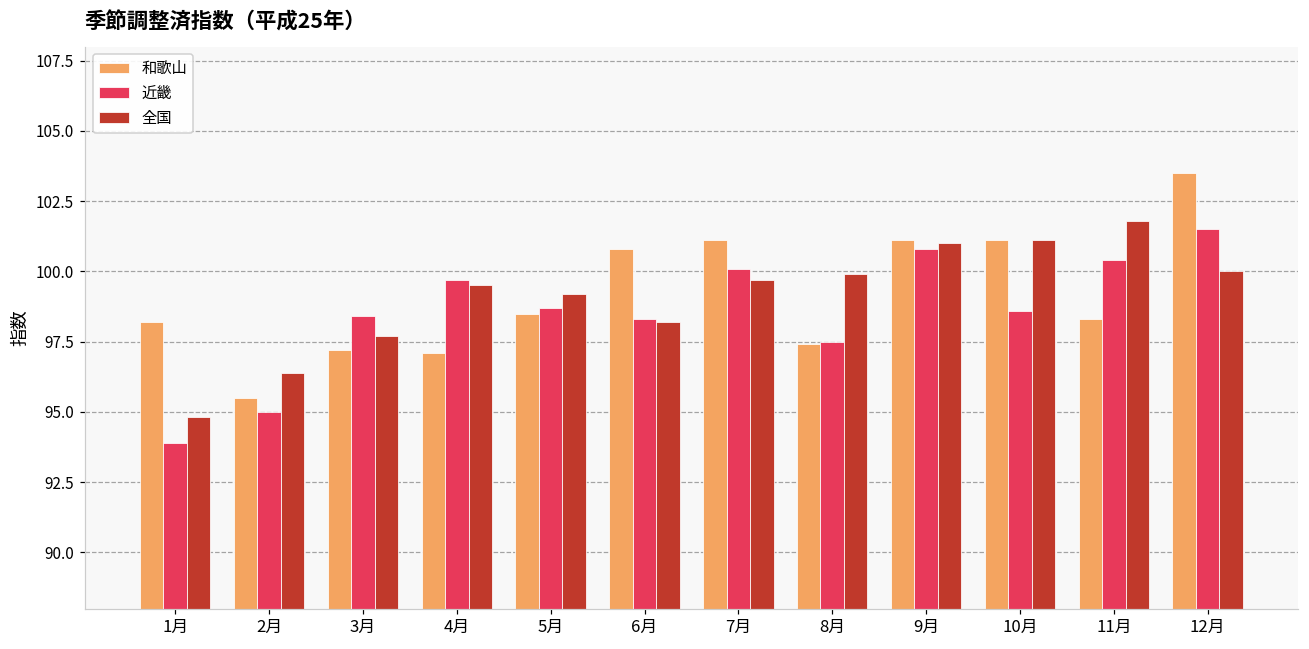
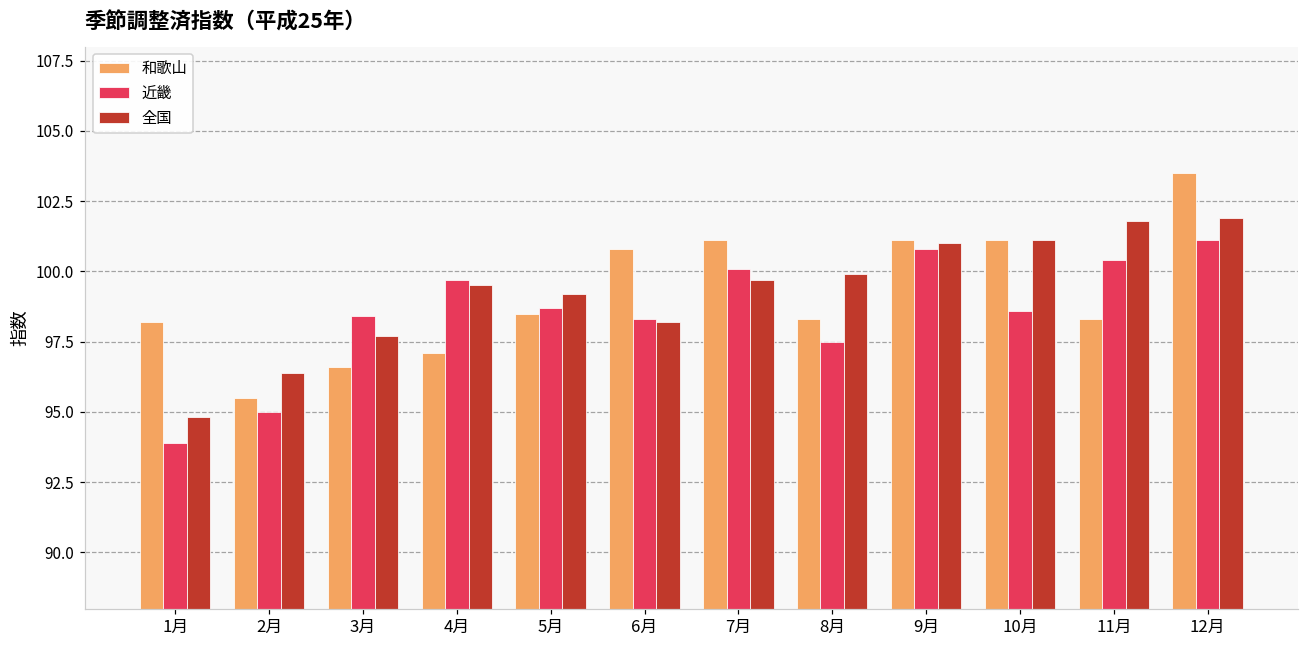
  {
    "和歌山": {
      "1月": 98.2,
      "2月": 95.5,
-     "3月": 97.2,
+     "3月": 96.6,
      "4月": 97.1,
      "5月": 98.5,
      "6月": 100.8,
      "7月": 101.1,
-     "8月": 97.4,
+     "8月": 98.3,
      "9月": 101.1,
      "10月": 101.1,
      "11月": 98.3,
      "12月": 103.5
    },
    "近畿": {
      "1月": 93.9,
      "2月": 95.0,
      "3月": 98.4,
      "4月": 99.7,
      "5月": 98.7,
      "6月": 98.3,
      "7月": 100.1,
      "8月": 97.5,
      "9月": 100.8,
      "10月": 98.6,
      "11月": 100.4,
-     "12月": 101.5
+     "12月": 101.1
    },
    "全国": {
      "1月": 94.8,
      "2月": 96.4,
      "3月": 97.7,
      "4月": 99.5,
      "5月": 99.2,
      "6月": 98.2,
      "7月": 99.7,
      "8月": 99.9,
      "9月": 101.0,
      "10月": 101.1,
      "11月": 101.8,
-     "12月": 100.0
+     "12月": 101.9
    }
  }
